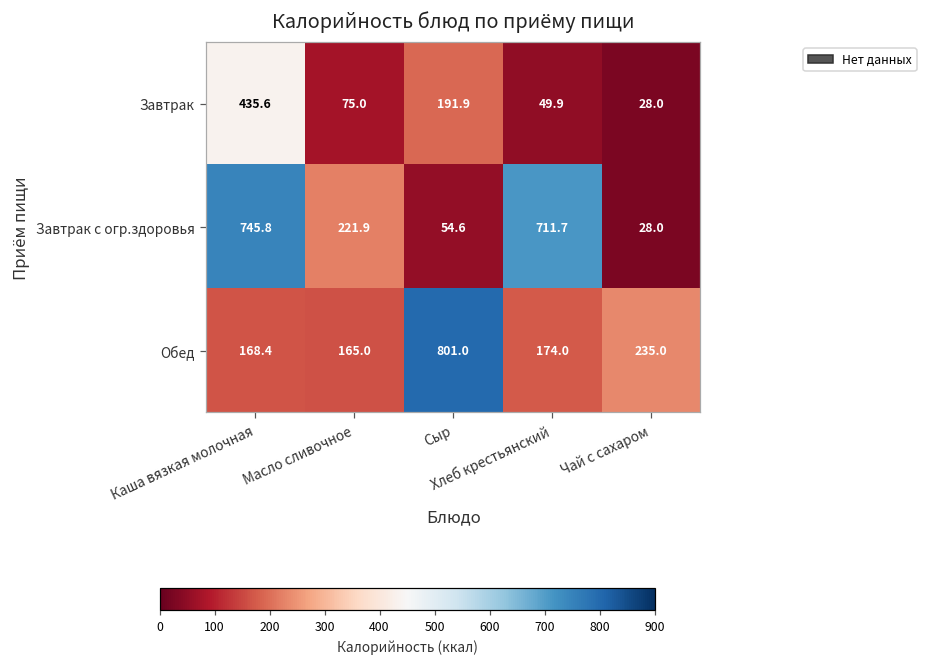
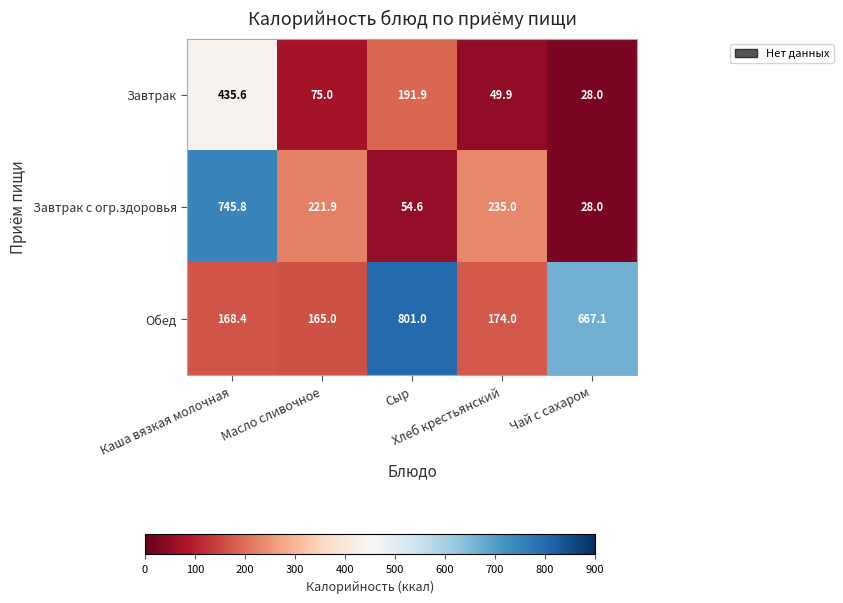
  {
    "Завтрак": {
      "Каша вязкая молочная": 435.6,
      "Масло сливочное": 75.0,
      "Сыр": 191.9,
      "Хлеб крестьянский": 49.9,
      "Чай с сахаром": 28.0
    },
    "Завтрак с огр.здоровья": {
      "Каша вязкая молочная": 745.8,
      "Масло сливочное": 221.9,
      "Сыр": 54.6,
-     "Хлеб крестьянский": 711.7,
+     "Хлеб крестьянский": 235.0,
      "Чай с сахаром": 28.0
    },
    "Обед": {
      "Каша вязкая молочная": 168.4,
      "Масло сливочное": 165.0,
      "Сыр": 801.0,
      "Хлеб крестьянский": 174.0,
-     "Чай с сахаром": 235.0
+     "Чай с сахаром": 667.1
    }
  }
